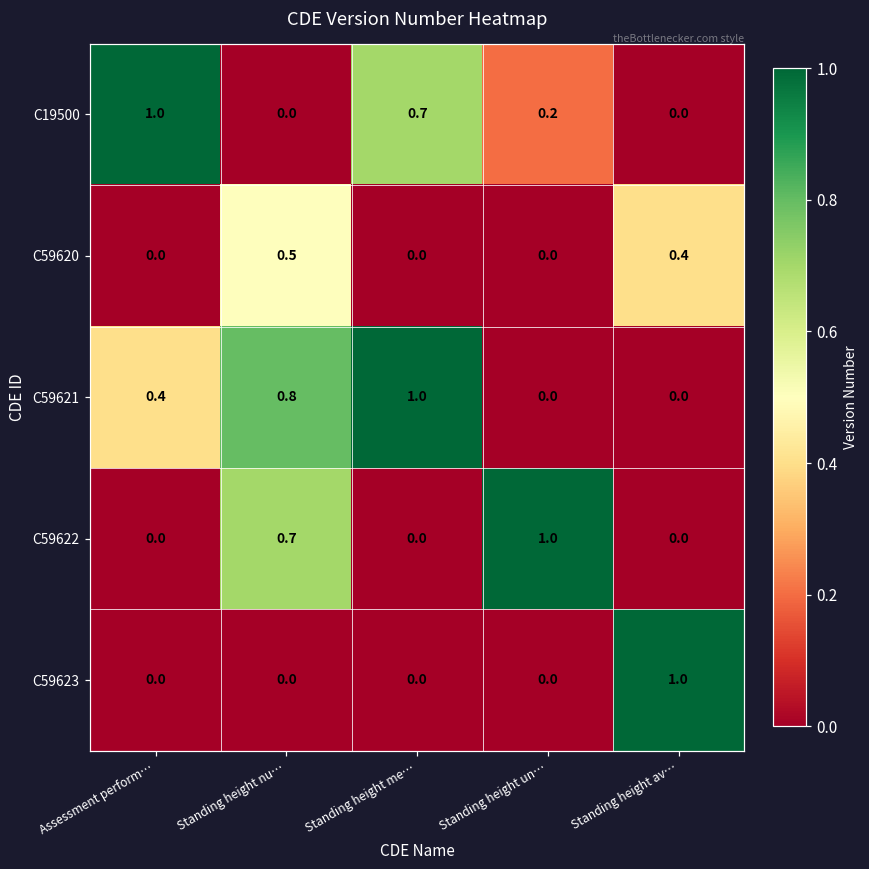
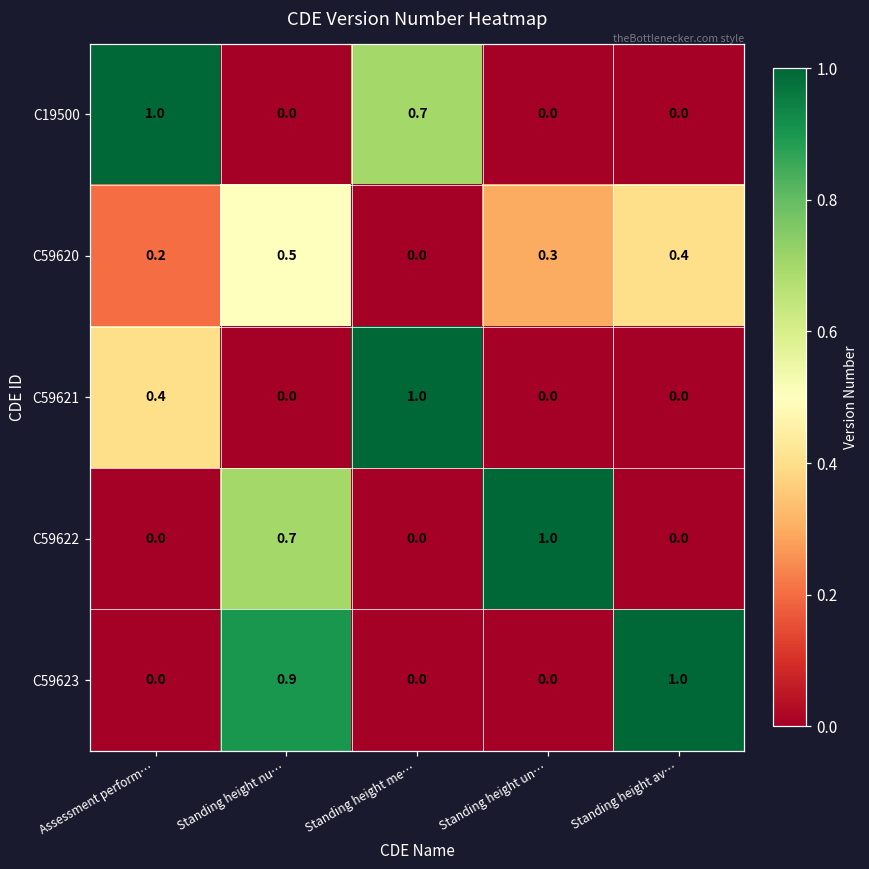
  {
    "C19500": {
      "Assessment perform…": 1.0,
      "Standing height nu…": 0.0,
      "Standing height me…": 0.7,
-     "Standing height un…": 0.2,
+     "Standing height un…": 0.0,
      "Standing height av…": 0.0
    },
    "C59620": {
-     "Assessment perform…": 0.0,
+     "Assessment perform…": 0.2,
      "Standing height nu…": 0.5,
      "Standing height me…": 0.0,
-     "Standing height un…": 0.0,
+     "Standing height un…": 0.3,
      "Standing height av…": 0.4
    },
    "C59621": {
      "Assessment perform…": 0.4,
-     "Standing height nu…": 0.8,
+     "Standing height nu…": 0.0,
      "Standing height me…": 1.0,
      "Standing height un…": 0.0,
      "Standing height av…": 0.0
    },
    "C59622": {
      "Assessment perform…": 0.0,
      "Standing height nu…": 0.7,
      "Standing height me…": 0.0,
      "Standing height un…": 1.0,
      "Standing height av…": 0.0
    },
    "C59623": {
      "Assessment perform…": 0.0,
-     "Standing height nu…": 0.0,
+     "Standing height nu…": 0.9,
      "Standing height me…": 0.0,
      "Standing height un…": 0.0,
      "Standing height av…": 1.0
    }
  }
